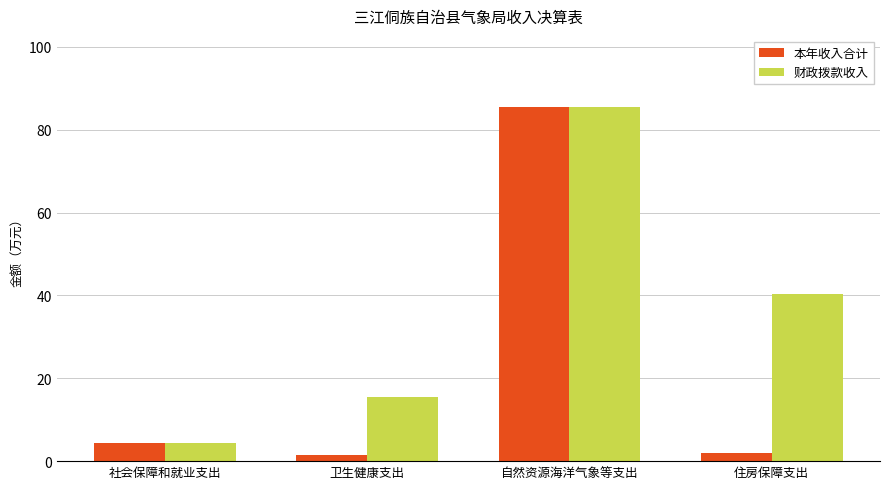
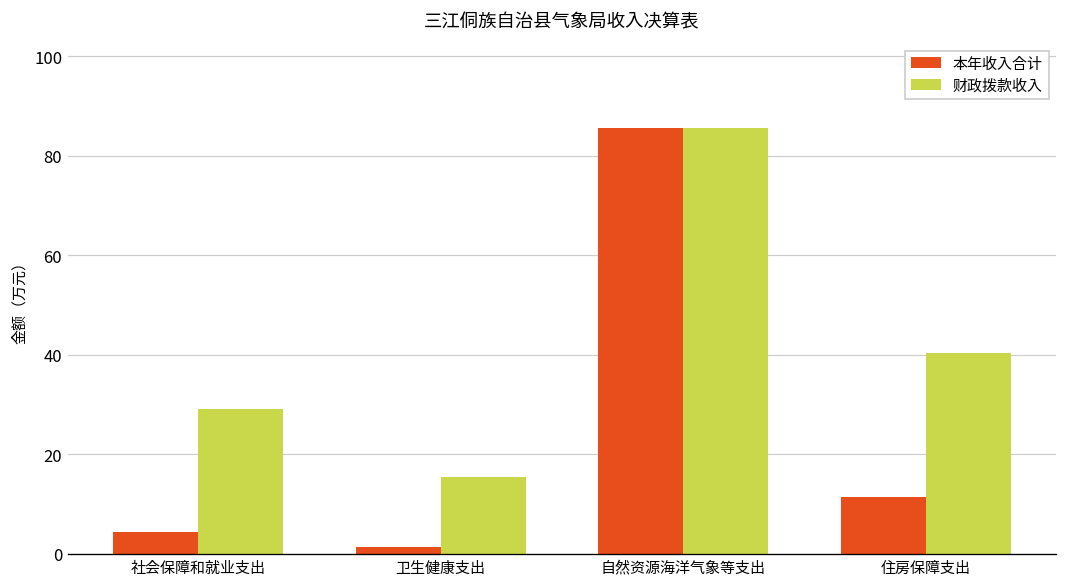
  {
    "本年收入合计": {
      "社会保障和就业支出": 4,
      "卫生健康支出": 1,
      "自然资源海洋气象等支出": 86,
-     "住房保障支出": 2
+     "住房保障支出": 11
    },
    "财政拨款收入": {
-     "社会保障和就业支出": 4,
+     "社会保障和就业支出": 29,
      "卫生健康支出": 15,
      "自然资源海洋气象等支出": 86,
      "住房保障支出": 40
    }
  }
